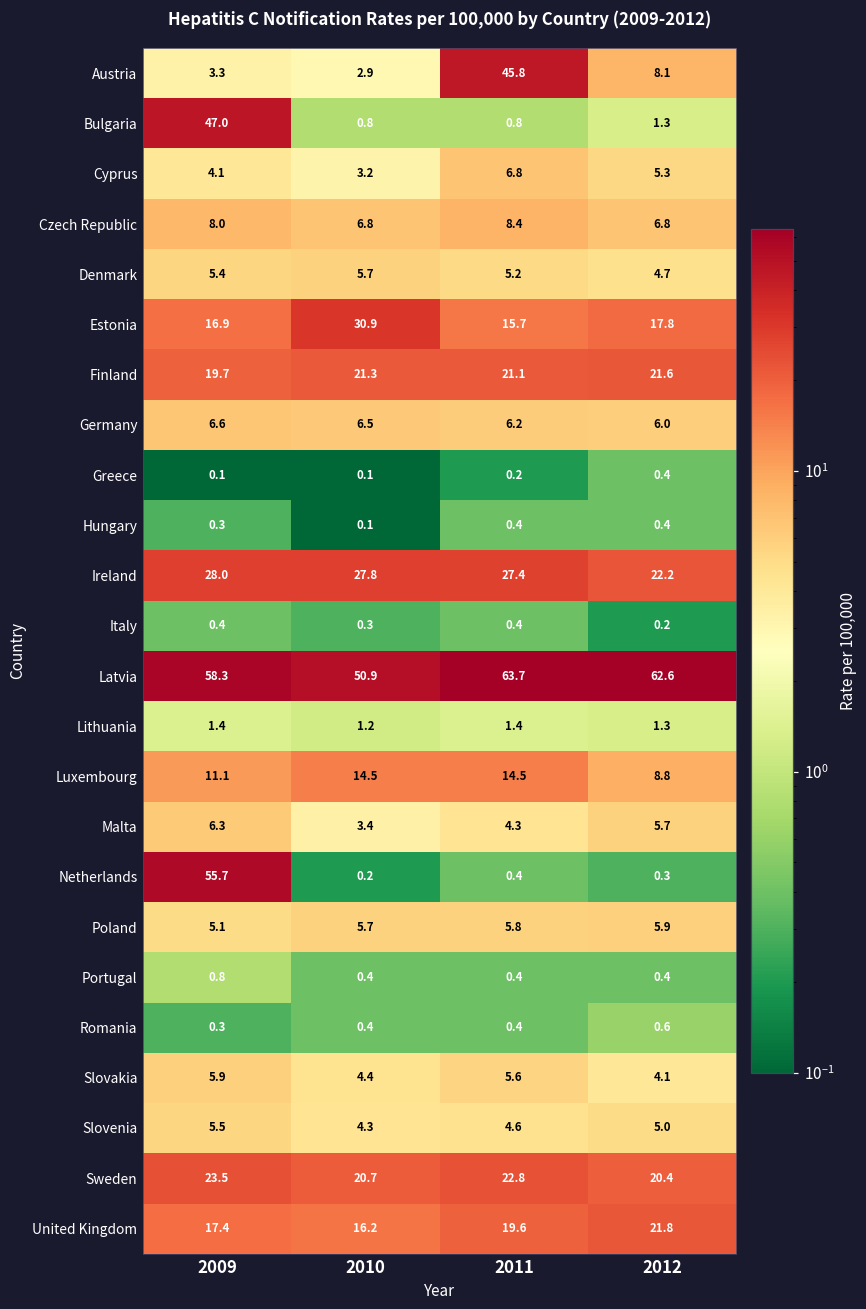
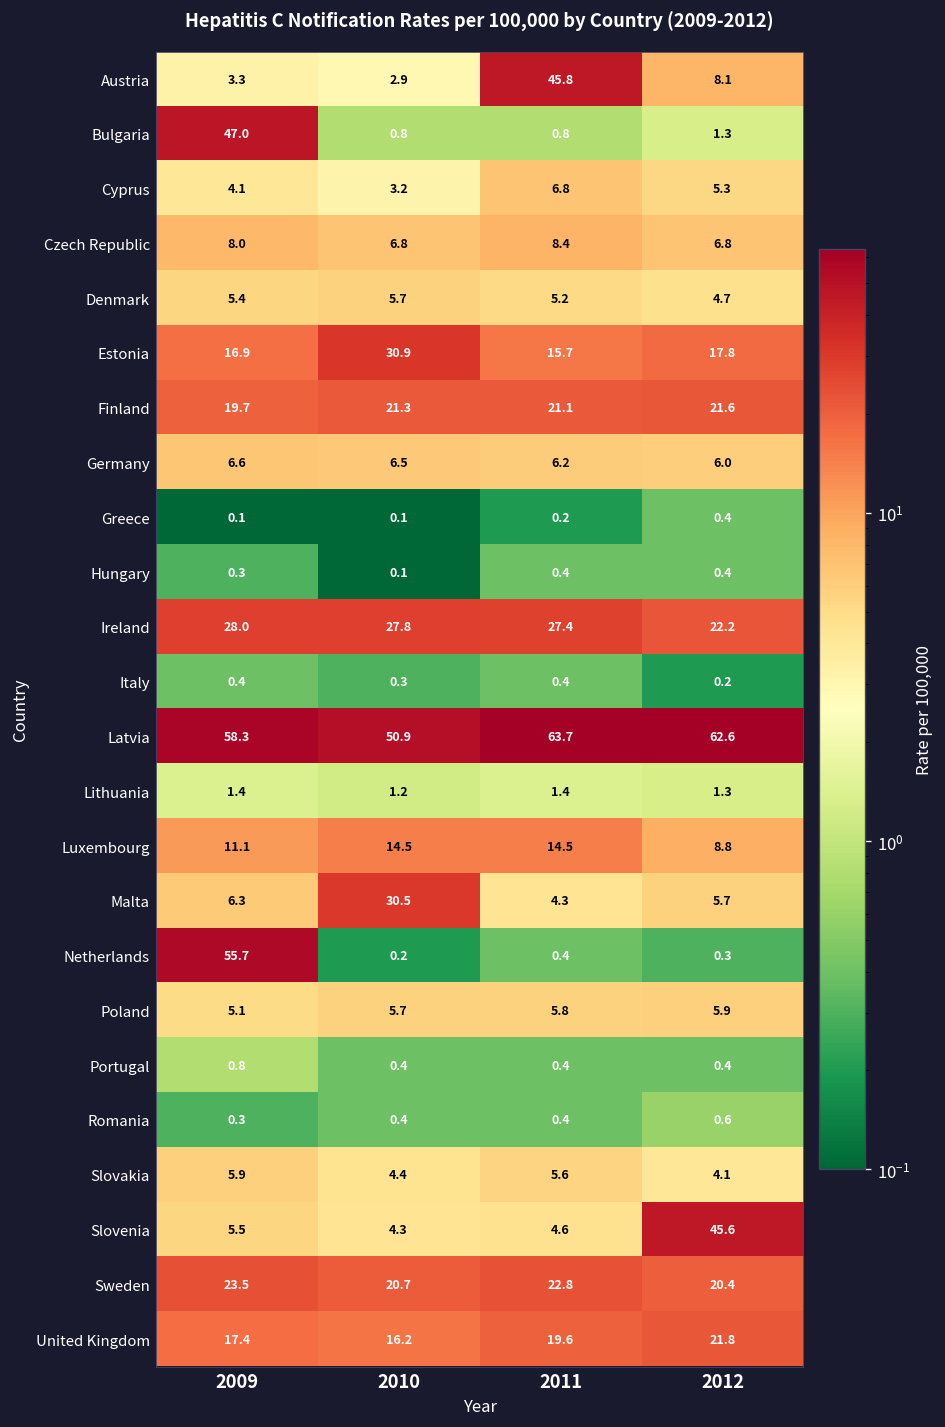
  {
    "Austria": {
      "2009": 3.3,
      "2010": 2.9,
      "2011": 45.8,
      "2012": 8.1
    },
    "Bulgaria": {
      "2009": 47.0,
      "2010": 0.8,
      "2011": 0.8,
      "2012": 1.3
    },
    "Cyprus": {
      "2009": 4.1,
      "2010": 3.2,
      "2011": 6.8,
      "2012": 5.3
    },
    "Czech Republic": {
      "2009": 8.0,
      "2010": 6.8,
      "2011": 8.4,
      "2012": 6.8
    },
    "Denmark": {
      "2009": 5.4,
      "2010": 5.7,
      "2011": 5.2,
      "2012": 4.7
    },
    "Estonia": {
      "2009": 16.9,
      "2010": 30.9,
      "2011": 15.7,
      "2012": 17.8
    },
    "Finland": {
      "2009": 19.7,
      "2010": 21.3,
      "2011": 21.1,
      "2012": 21.6
    },
    "Germany": {
      "2009": 6.6,
      "2010": 6.5,
      "2011": 6.2,
      "2012": 6.0
    },
    "Greece": {
      "2009": 0.1,
      "2010": 0.1,
      "2011": 0.2,
      "2012": 0.4
    },
    "Hungary": {
      "2009": 0.3,
      "2010": 0.1,
      "2011": 0.4,
      "2012": 0.4
    },
    "Ireland": {
      "2009": 28.0,
      "2010": 27.8,
      "2011": 27.4,
      "2012": 22.2
    },
    "Italy": {
      "2009": 0.4,
      "2010": 0.3,
      "2011": 0.4,
      "2012": 0.2
    },
    "Latvia": {
      "2009": 58.3,
      "2010": 50.9,
      "2011": 63.7,
      "2012": 62.6
    },
    "Lithuania": {
      "2009": 1.4,
      "2010": 1.2,
      "2011": 1.4,
      "2012": 1.3
    },
    "Luxembourg": {
      "2009": 11.1,
      "2010": 14.5,
      "2011": 14.5,
      "2012": 8.8
    },
    "Malta": {
      "2009": 6.3,
-     "2010": 3.4,
+     "2010": 30.5,
      "2011": 4.3,
      "2012": 5.7
    },
    "Netherlands": {
      "2009": 55.7,
      "2010": 0.2,
      "2011": 0.4,
      "2012": 0.3
    },
    "Poland": {
      "2009": 5.1,
      "2010": 5.7,
      "2011": 5.8,
      "2012": 5.9
    },
    "Portugal": {
      "2009": 0.8,
      "2010": 0.4,
      "2011": 0.4,
      "2012": 0.4
    },
    "Romania": {
      "2009": 0.3,
      "2010": 0.4,
      "2011": 0.4,
      "2012": 0.6
    },
    "Slovakia": {
      "2009": 5.9,
      "2010": 4.4,
      "2011": 5.6,
      "2012": 4.1
    },
    "Slovenia": {
      "2009": 5.5,
      "2010": 4.3,
      "2011": 4.6,
-     "2012": 5.0
+     "2012": 45.6
    },
    "Sweden": {
      "2009": 23.5,
      "2010": 20.7,
      "2011": 22.8,
      "2012": 20.4
    },
    "United Kingdom": {
      "2009": 17.4,
      "2010": 16.2,
      "2011": 19.6,
      "2012": 21.8
    }
  }
